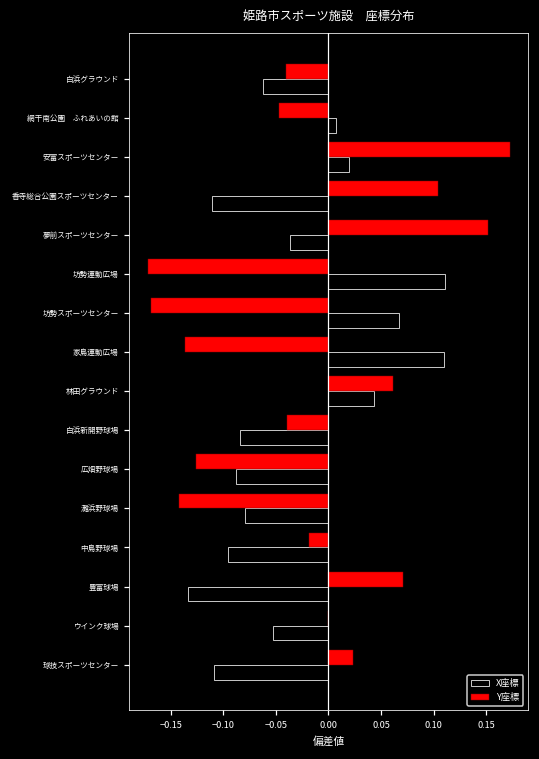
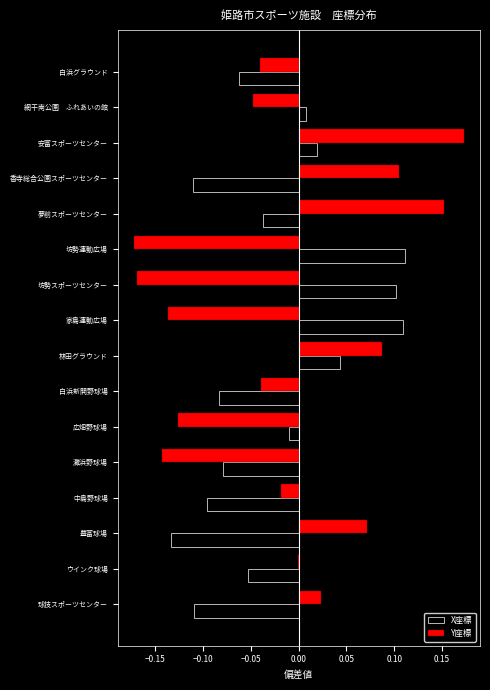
  {
    "X座標": {
      "白浜グラウンド": -0.06,
      "網干南公園 ふれあいの館": 0.01,
      "安富スポーツセンター": 0.02,
      "香寺総合公園スポーツセンター": -0.11,
      "夢前スポーツセンター": -0.04,
      "坊勢運動広場": 0.11,
-     "坊勢スポーツセンター": 0.07,
+     "坊勢スポーツセンター": 0.10,
      "家島運動広場": 0.11,
      "林田グラウンド": 0.04,
      "白浜新開野球場": -0.08,
-     "広畑野球場": -0.09,
+     "広畑野球場": -0.01,
      "灘浜野球場": -0.08,
      "中島野球場": -0.10,
      "豊富球場": -0.13,
      "ウインク球場": -0.05,
      "球技スポーツセンター": -0.11
    },
    "Y座標": {
      "白浜グラウンド": -0.04,
      "網干南公園 ふれあいの館": -0.05,
      "安富スポーツセンター": 0.17,
      "香寺総合公園スポーツセンター": 0.10,
      "夢前スポーツセンター": 0.15,
      "坊勢運動広場": -0.17,
      "坊勢スポーツセンター": -0.17,
      "家島運動広場": -0.14,
-     "林田グラウンド": 0.06,
+     "林田グラウンド": 0.09,
      "白浜新開野球場": -0.04,
      "広畑野球場": -0.13,
      "灘浜野球場": -0.14,
      "中島野球場": -0.02,
      "豊富球場": 0.07,
      "球技スポーツセンター": 0.02
    }
  }
